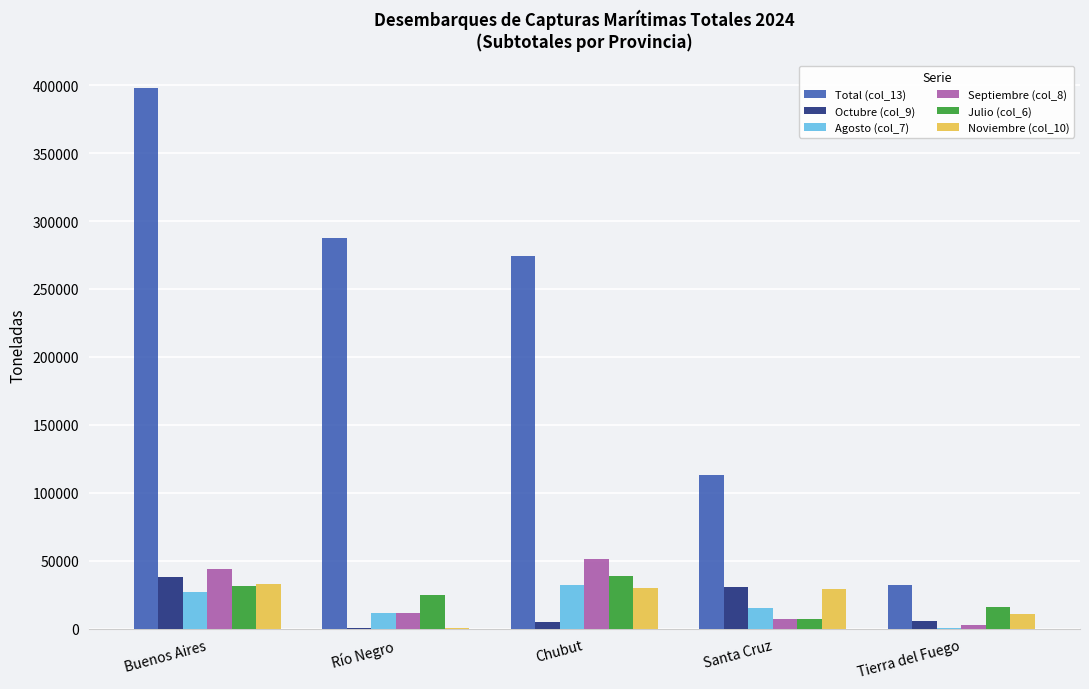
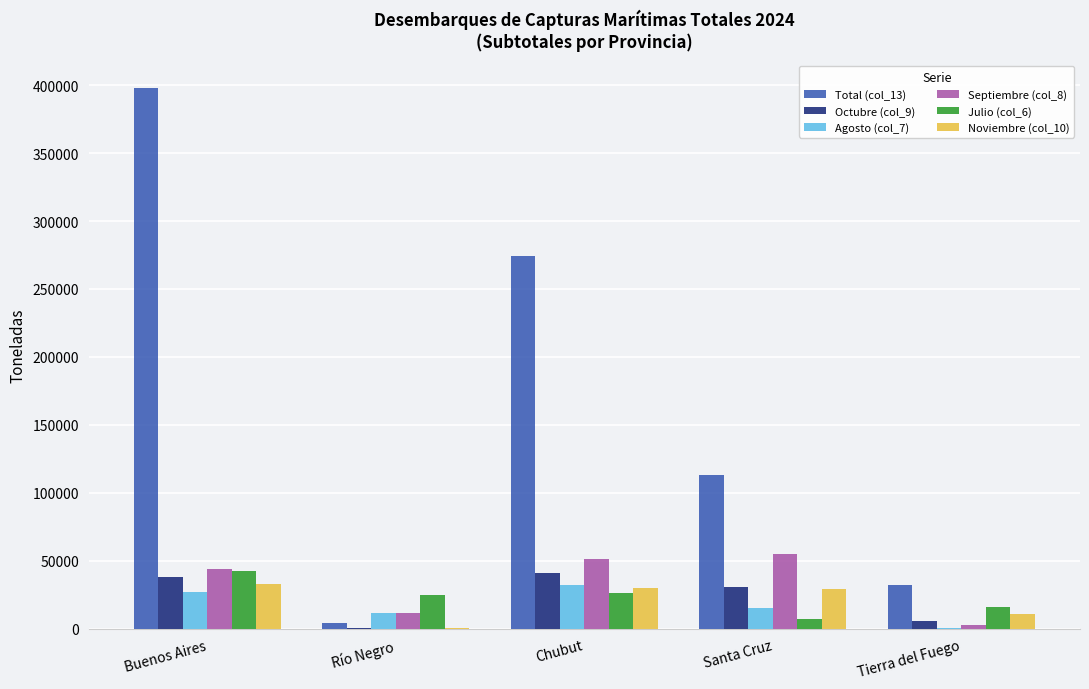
  {
    "Total (col_13)": {
      "Buenos Aires": 398000,
-     "Río Negro": 288000,
+     "Río Negro": 4000,
      "Chubut": 274000,
      "Santa Cruz": 113000,
      "Tierra del Fuego": 32000
    },
    "Octubre (col_9)": {
      "Buenos Aires": 38000,
-     "Chubut": 5000,
+     "Chubut": 41000,
      "Santa Cruz": 31000,
      "Tierra del Fuego": 5000
    },
    "Agosto (col_7)": {
      "Buenos Aires": 27000,
      "Río Negro": 12000,
      "Chubut": 32000,
      "Santa Cruz": 15000
    },
    "Septiembre (col_8)": {
      "Buenos Aires": 44000,
      "Río Negro": 12000,
      "Chubut": 51000,
-     "Santa Cruz": 7000,
+     "Santa Cruz": 55000,
      "Tierra del Fuego": 3000
    },
    "Julio (col_6)": {
-     "Buenos Aires": 31000,
+     "Buenos Aires": 42000,
      "Río Negro": 24000,
-     "Chubut": 39000,
+     "Chubut": 26000,
      "Santa Cruz": 7000,
      "Tierra del Fuego": 16000
    },
    "Noviembre (col_10)": {
      "Buenos Aires": 33000,
      "Chubut": 30000,
      "Santa Cruz": 29000,
      "Tierra del Fuego": 10000
    }
  }
